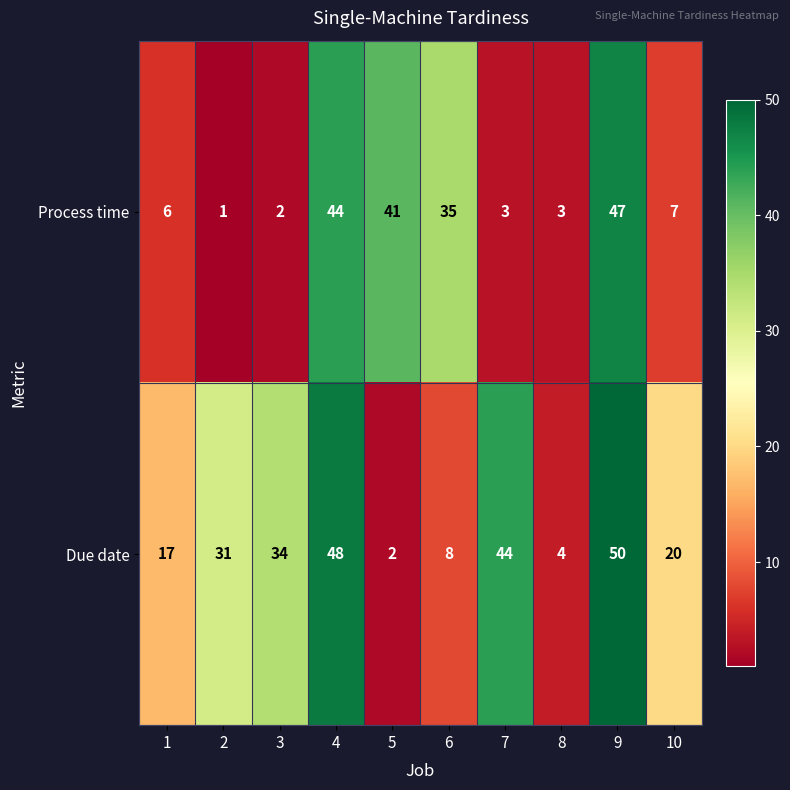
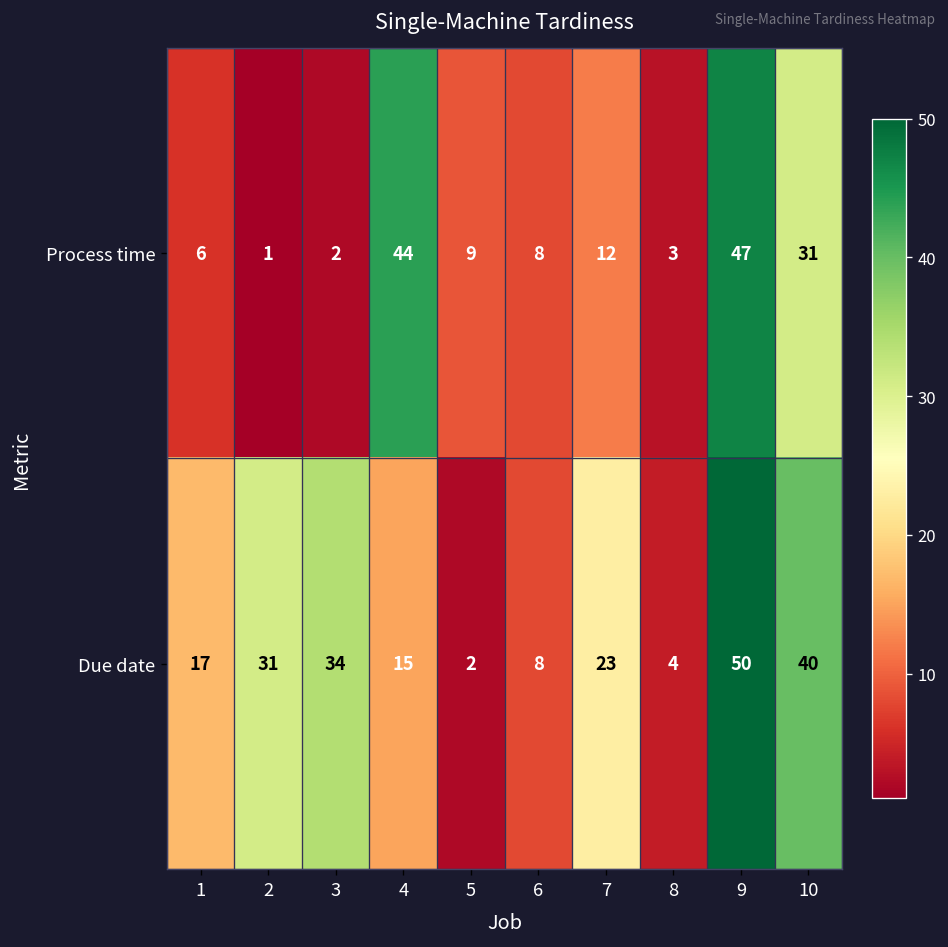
  {
    "Process time": {
      "1": 6,
      "2": 1,
      "3": 2,
      "4": 44,
-     "5": 41,
-     "6": 35,
-     "7": 3,
+     "5": 9,
+     "6": 8,
+     "7": 12,
      "8": 3,
      "9": 47,
-     "10": 7
+     "10": 31
    },
    "Due date": {
      "1": 17,
      "2": 31,
      "3": 34,
-     "4": 48,
+     "4": 15,
      "5": 2,
      "6": 8,
-     "7": 44,
+     "7": 23,
      "8": 4,
      "9": 50,
-     "10": 20
+     "10": 40
    }
  }
